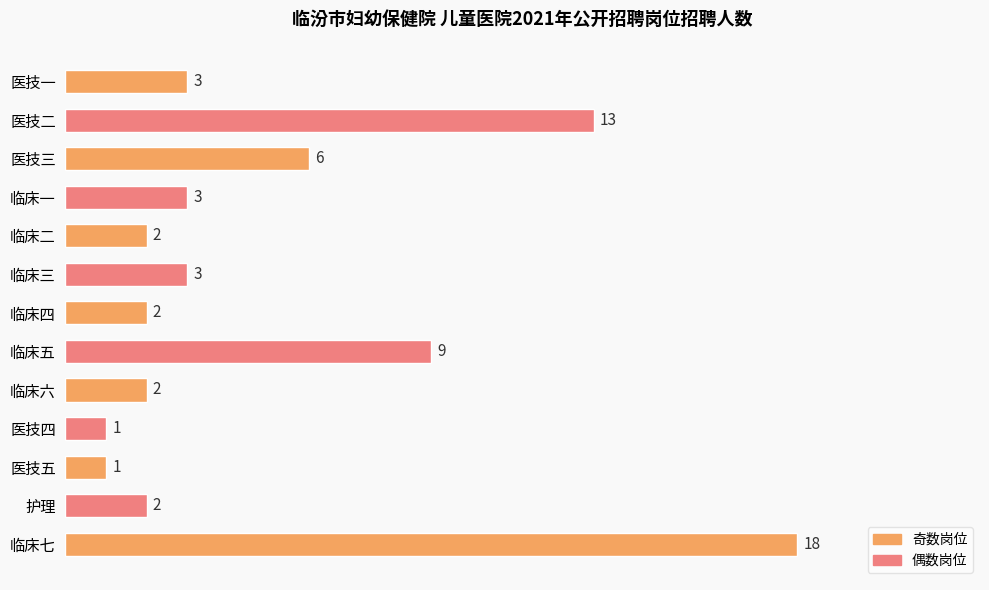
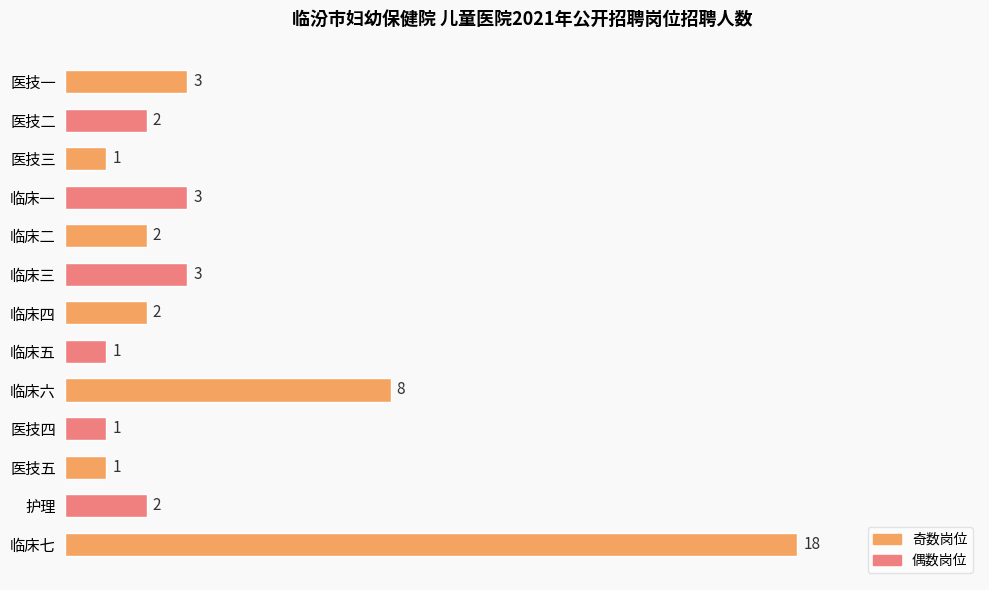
  {
    "医技一": 3,
-   "医技二": 13,
-   "医技三": 6,
+   "医技二": 2,
+   "医技三": 1,
    "临床一": 3,
    "临床二": 2,
    "临床三": 3,
    "临床四": 2,
-   "临床五": 9,
-   "临床六": 2,
+   "临床五": 1,
+   "临床六": 8,
    "医技四": 1,
    "医技五": 1,
    "护理": 2,
    "临床七": 18
  }
